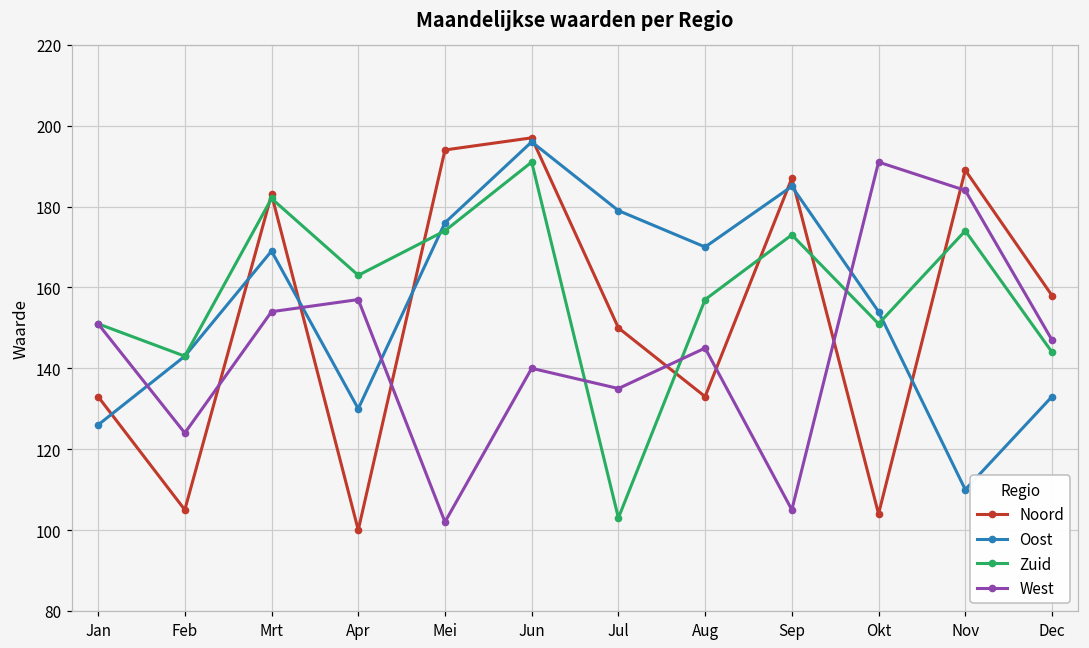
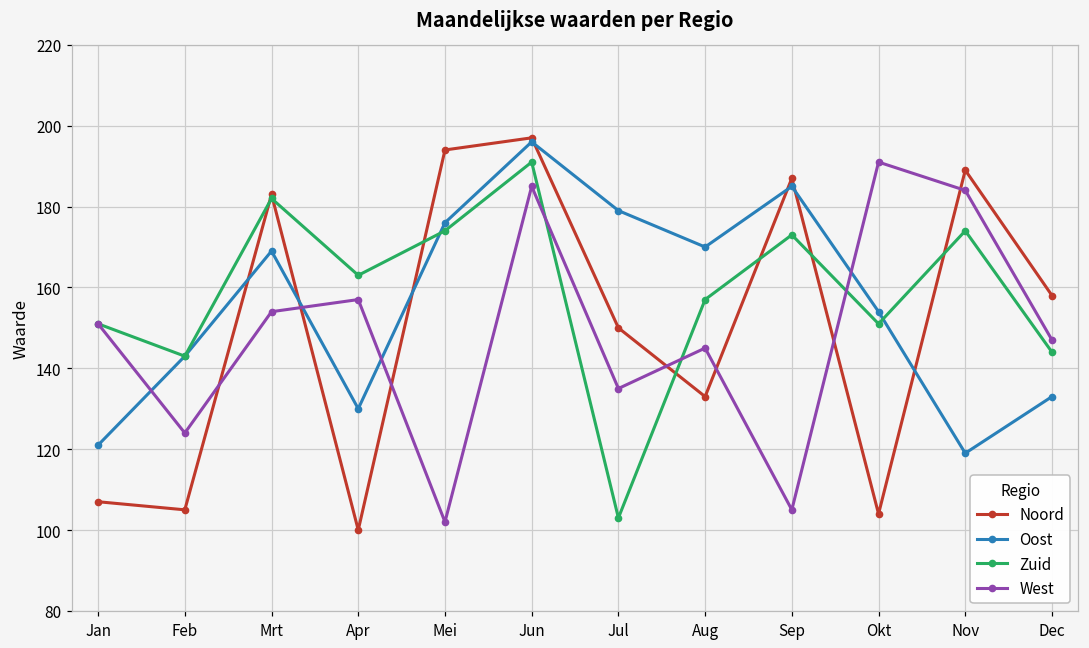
  {
    "Noord": {
-     "Jan": 133,
+     "Jan": 107,
      "Feb": 105,
      "Mrt": 183,
      "Apr": 100,
      "Mei": 194,
      "Jun": 197,
      "Jul": 150,
      "Aug": 133,
      "Sep": 187,
      "Okt": 104,
      "Nov": 189,
      "Dec": 158
    },
    "Oost": {
-     "Jan": 126,
+     "Jan": 121,
      "Mrt": 169,
      "Apr": 130,
      "Mei": 176,
      "Jun": 196,
      "Jul": 179,
      "Aug": 170,
      "Sep": 185,
      "Okt": 154,
-     "Nov": 110,
+     "Nov": 119,
      "Dec": 133
    },
    "Zuid": {
      "Mrt": 182,
      "Apr": 163,
      "Mei": 174,
      "Jun": 191,
      "Jul": 103,
      "Aug": 157,
      "Sep": 173,
      "Okt": 151,
      "Nov": 174,
      "Dec": 144
    },
    "West": {
      "Feb": 124,
      "Mrt": 154,
      "Apr": 157,
      "Mei": 102,
-     "Jun": 140,
+     "Jun": 185,
      "Jul": 135,
      "Aug": 145,
      "Sep": 105,
      "Okt": 191,
      "Nov": 184,
      "Dec": 147
    }
  }
